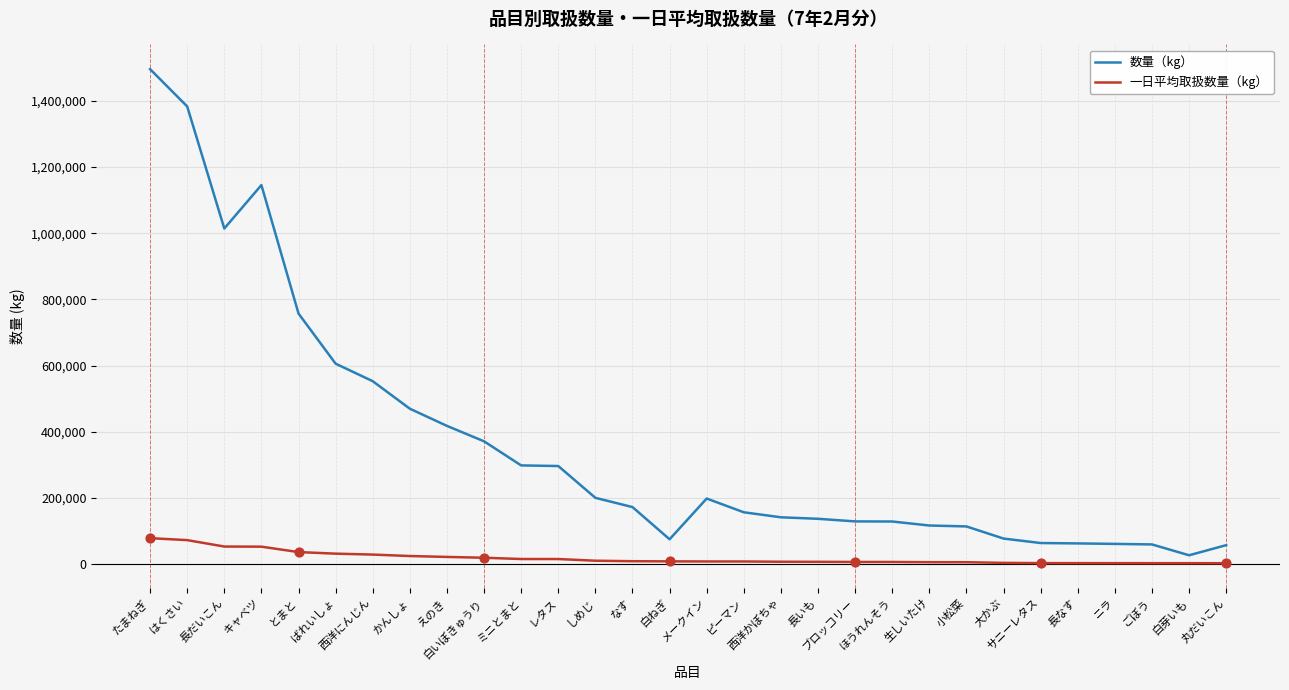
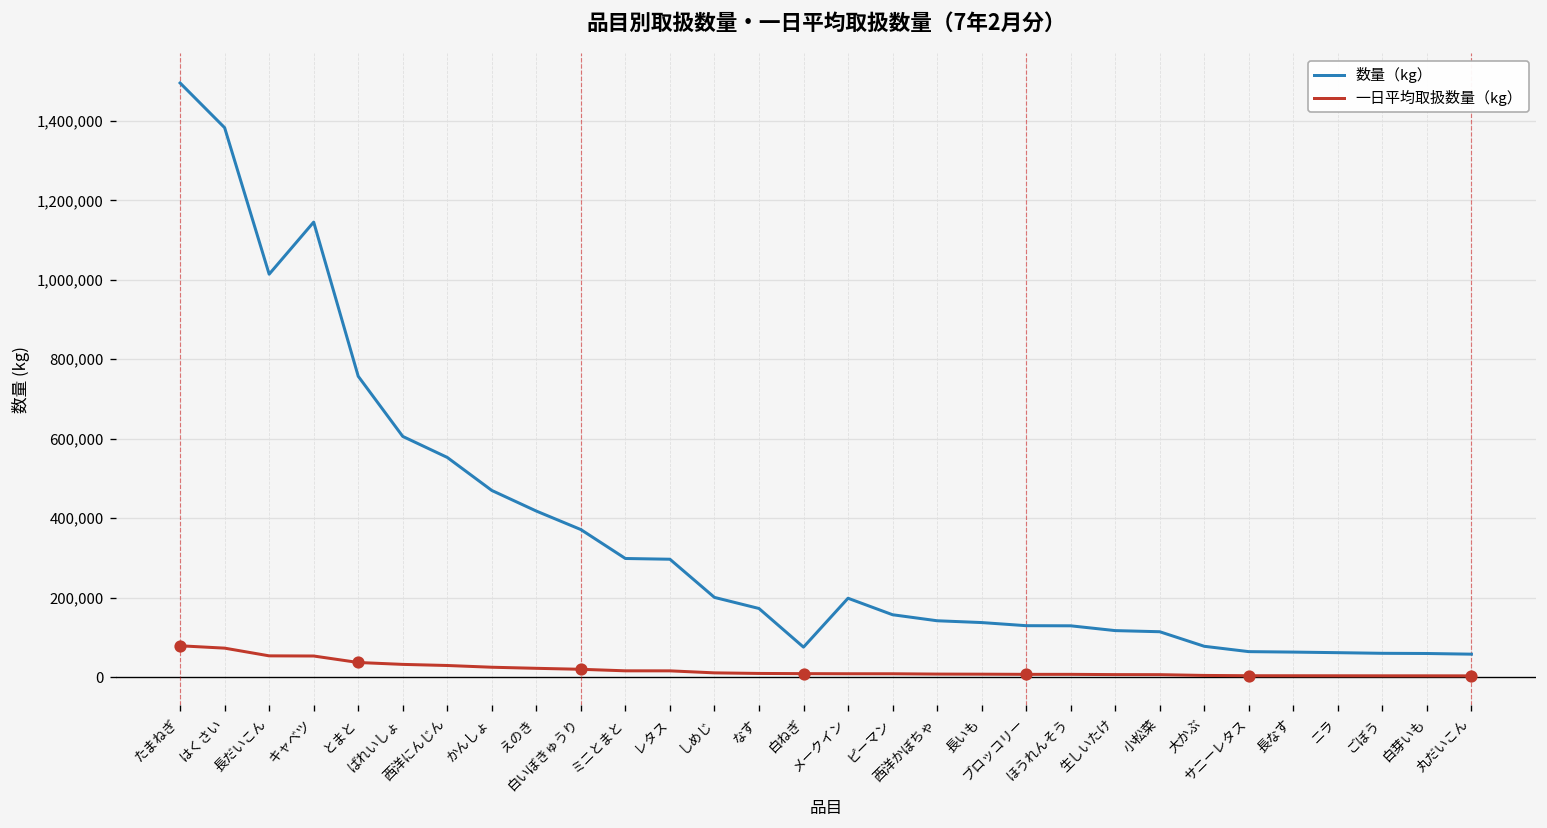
  {
    "数量（kg）": {
      "たまねぎ": "1,500,000",
      "はくさい": "1,380,000",
      "長だいこん": "1,010,000",
      "キャベツ": "1,150,000",
      "とまと": "760,000",
      "ばれいしょ": "610,000",
      "西洋にんじん": "550,000",
      "かんしょ": "470,000",
      "えのき": "420,000",
      "白いぼきゅうり": "370,000",
      "ミニとまと": "300,000",
      "レタス": "300,000",
      "しめじ": "200,000",
      "なす": "170,000",
      "白ねぎ": "80,000",
      "メークイン": "200,000",
      "ピーマン": "160,000",
      "西洋かぼちゃ": "140,000",
      "長いも": "140,000",
      "ブロッコリー": "130,000",
      "ほうれんそう": "130,000",
      "生しいたけ": "120,000",
      "小松菜": "110,000",
      "大かぶ": "80,000",
      "サニーレタス": "60,000",
      "長なす": "60,000",
      "ニラ": "60,000",
      "ごぼう": "60,000",
-     "白芽いも": "30,000",
+     "白芽いも": "60,000",
      "丸だいこん": "60,000"
    }
  }
